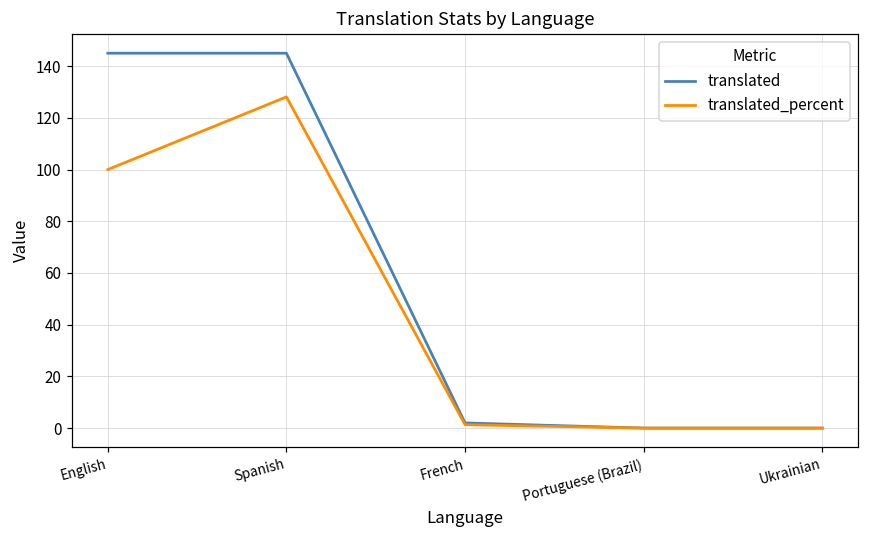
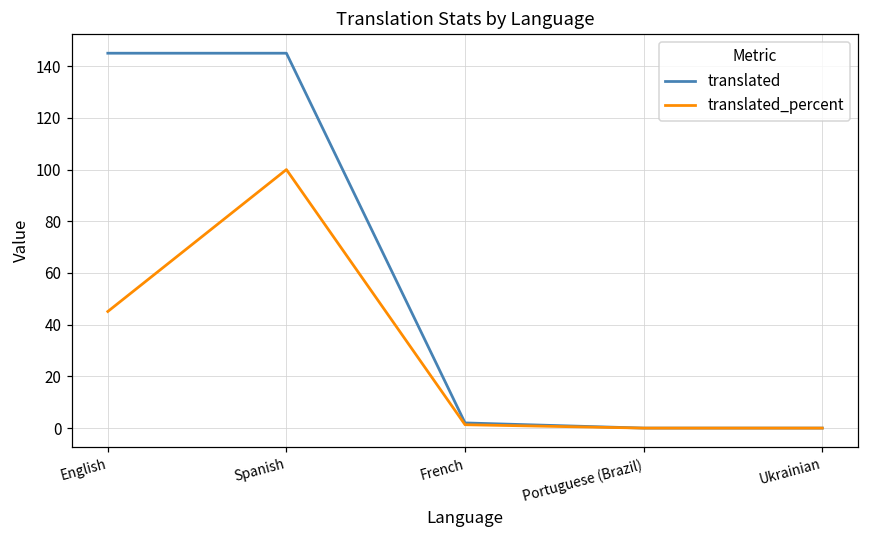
  {
    "translated": {
      "English": 145,
      "Spanish": 145
    },
    "translated_percent": {
-     "English": 100,
-     "Spanish": 128
+     "English": 45,
+     "Spanish": 100
    }
  }
